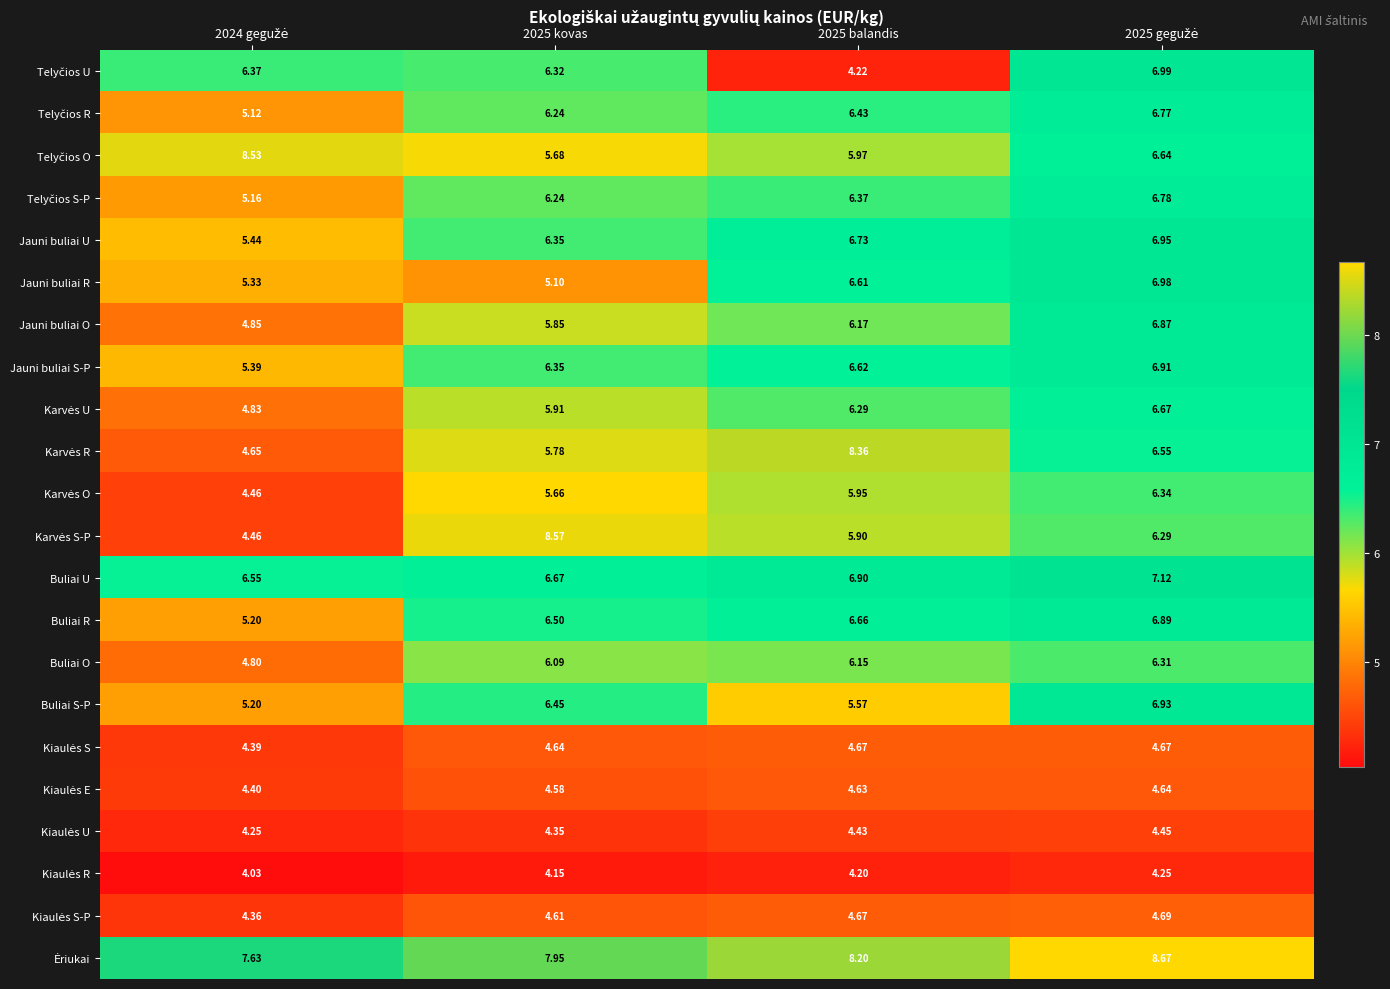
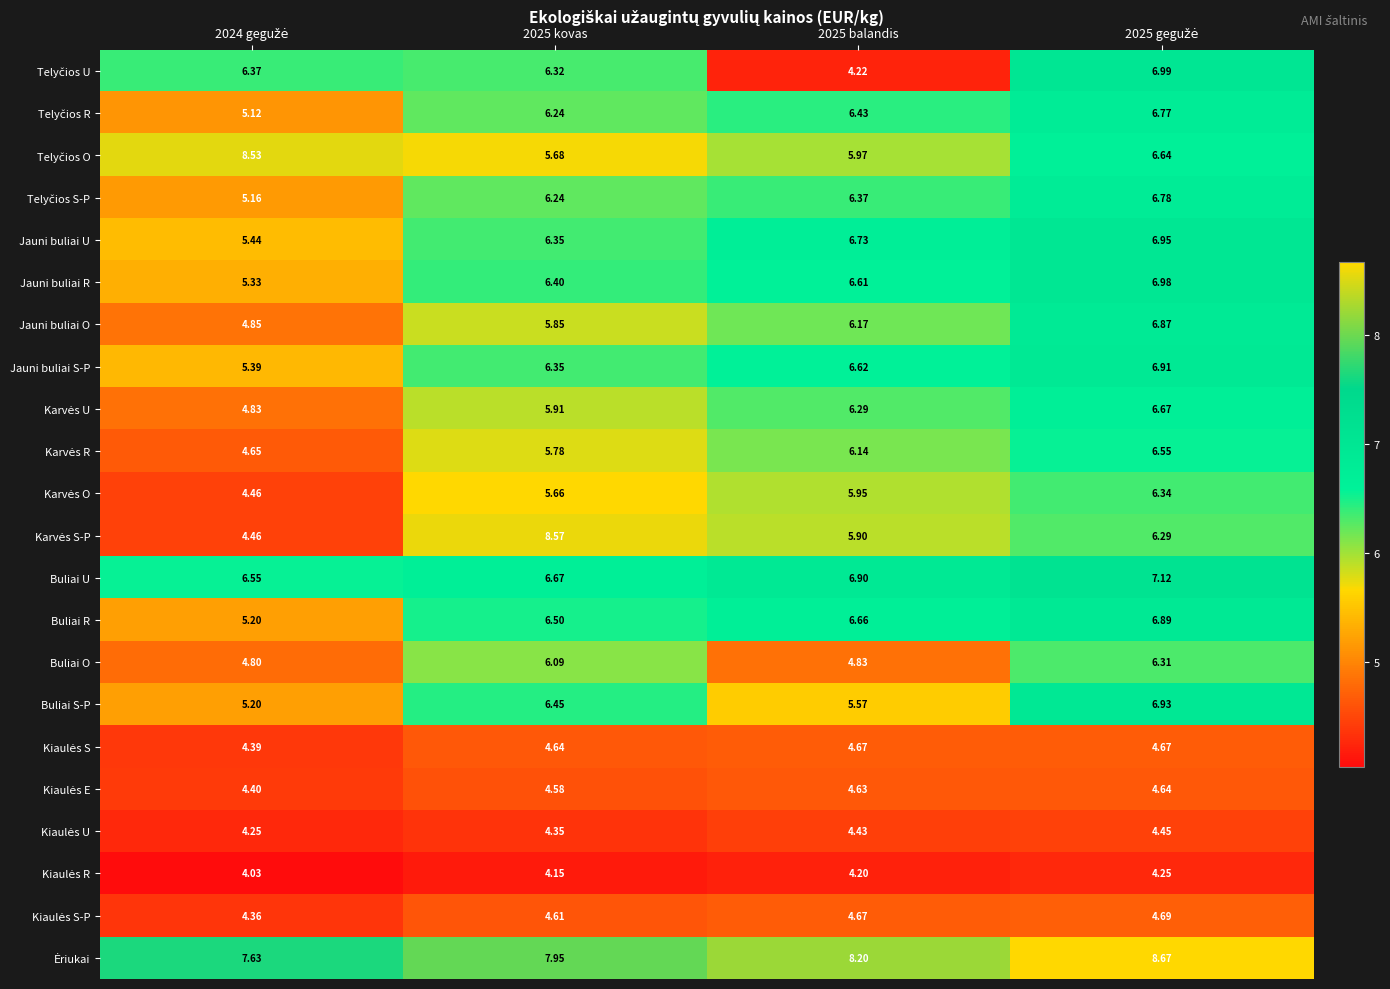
  {
    "Telyčios U": {
      "2024 gegužė": 6.37,
      "2025 kovas": 6.32,
      "2025 balandis": 4.22,
      "2025 gegužė": 6.99
    },
    "Telyčios R": {
      "2024 gegužė": 5.12,
      "2025 kovas": 6.24,
      "2025 balandis": 6.43,
      "2025 gegužė": 6.77
    },
    "Telyčios O": {
      "2024 gegužė": 8.53,
      "2025 kovas": 5.68,
      "2025 balandis": 5.97,
      "2025 gegužė": 6.64
    },
    "Telyčios S-P": {
      "2024 gegužė": 5.16,
      "2025 kovas": 6.24,
      "2025 balandis": 6.37,
      "2025 gegužė": 6.78
    },
    "Jauni buliai U": {
      "2024 gegužė": 5.44,
      "2025 kovas": 6.35,
      "2025 balandis": 6.73,
      "2025 gegužė": 6.95
    },
    "Jauni buliai R": {
      "2024 gegužė": 5.33,
-     "2025 kovas": 5.10,
+     "2025 kovas": 6.40,
      "2025 balandis": 6.61,
      "2025 gegužė": 6.98
    },
    "Jauni buliai O": {
      "2024 gegužė": 4.85,
      "2025 kovas": 5.85,
      "2025 balandis": 6.17,
      "2025 gegužė": 6.87
    },
    "Jauni buliai S-P": {
      "2024 gegužė": 5.39,
      "2025 kovas": 6.35,
      "2025 balandis": 6.62,
      "2025 gegužė": 6.91
    },
    "Karvės U": {
      "2024 gegužė": 4.83,
      "2025 kovas": 5.91,
      "2025 balandis": 6.29,
      "2025 gegužė": 6.67
    },
    "Karvės R": {
      "2024 gegužė": 4.65,
      "2025 kovas": 5.78,
-     "2025 balandis": 8.36,
+     "2025 balandis": 6.14,
      "2025 gegužė": 6.55
    },
    "Karvės O": {
      "2024 gegužė": 4.46,
      "2025 kovas": 5.66,
      "2025 balandis": 5.95,
      "2025 gegužė": 6.34
    },
    "Karvės S-P": {
      "2024 gegužė": 4.46,
      "2025 kovas": 8.57,
      "2025 balandis": 5.90,
      "2025 gegužė": 6.29
    },
    "Buliai U": {
      "2024 gegužė": 6.55,
      "2025 kovas": 6.67,
      "2025 balandis": 6.90,
      "2025 gegužė": 7.12
    },
    "Buliai R": {
      "2024 gegužė": 5.20,
      "2025 kovas": 6.50,
      "2025 balandis": 6.66,
      "2025 gegužė": 6.89
    },
    "Buliai O": {
      "2024 gegužė": 4.80,
      "2025 kovas": 6.09,
-     "2025 balandis": 6.15,
+     "2025 balandis": 4.83,
      "2025 gegužė": 6.31
    },
    "Buliai S-P": {
      "2024 gegužė": 5.20,
      "2025 kovas": 6.45,
      "2025 balandis": 5.57,
      "2025 gegužė": 6.93
    },
    "Kiaulės S": {
      "2024 gegužė": 4.39,
      "2025 kovas": 4.64,
      "2025 balandis": 4.67,
      "2025 gegužė": 4.67
    },
    "Kiaulės E": {
      "2024 gegužė": 4.40,
      "2025 kovas": 4.58,
      "2025 balandis": 4.63,
      "2025 gegužė": 4.64
    },
    "Kiaulės U": {
      "2024 gegužė": 4.25,
      "2025 kovas": 4.35,
      "2025 balandis": 4.43,
      "2025 gegužė": 4.45
    },
    "Kiaulės R": {
      "2024 gegužė": 4.03,
      "2025 kovas": 4.15,
      "2025 balandis": 4.20,
      "2025 gegužė": 4.25
    },
    "Kiaulės S-P": {
      "2024 gegužė": 4.36,
      "2025 kovas": 4.61,
      "2025 balandis": 4.67,
      "2025 gegužė": 4.69
    },
    "Ėriukai": {
      "2024 gegužė": 7.63,
      "2025 kovas": 7.95,
      "2025 balandis": 8.20,
      "2025 gegužė": 8.67
    }
  }
